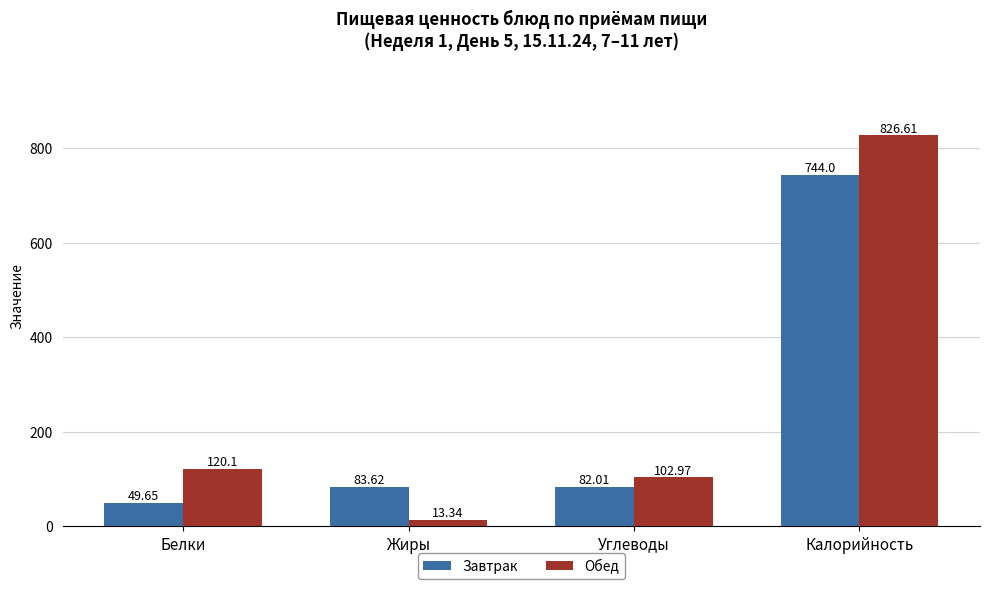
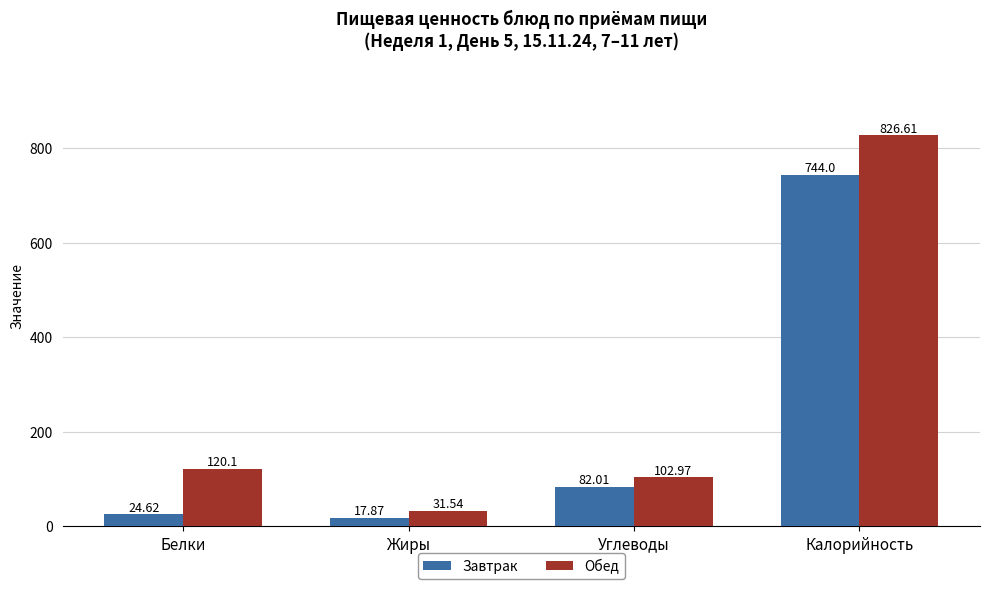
  {
    "Завтрак": {
-     "Белки": 49.65,
-     "Жиры": 83.62,
+     "Белки": 24.62,
+     "Жиры": 17.87,
      "Углеводы": 82.01,
      "Калорийность": 744.0
    },
    "Обед": {
      "Белки": 120.1,
-     "Жиры": 13.34,
+     "Жиры": 31.54,
      "Углеводы": 102.97,
      "Калорийность": 826.61
    }
  }
